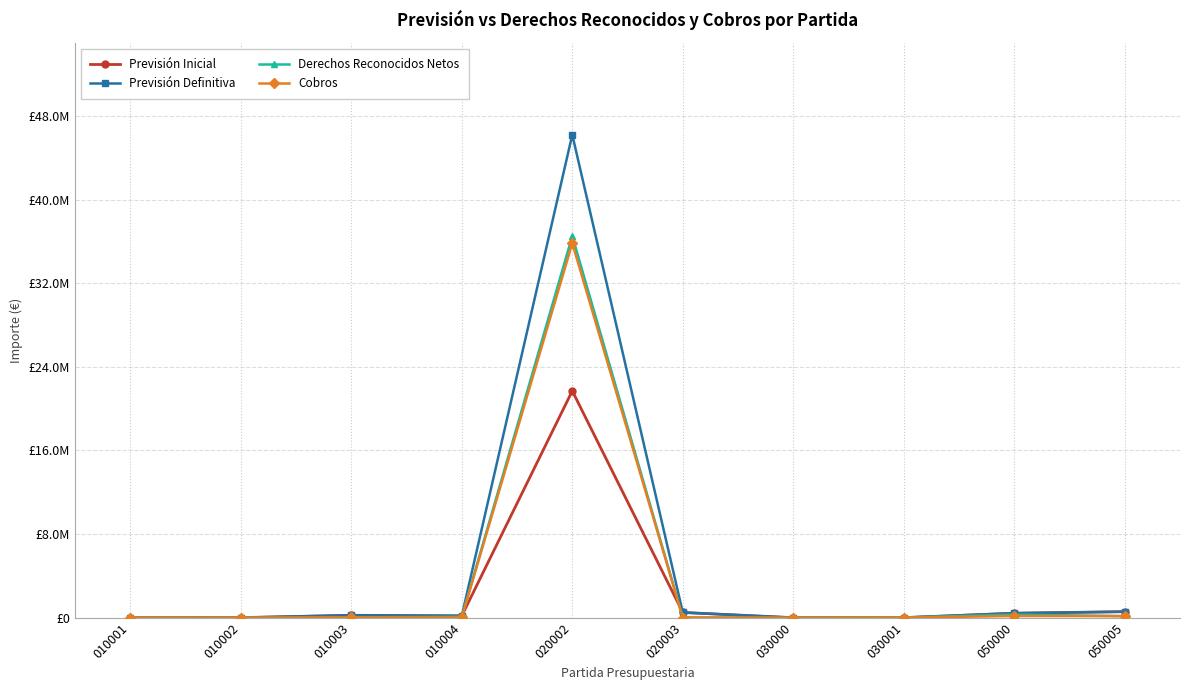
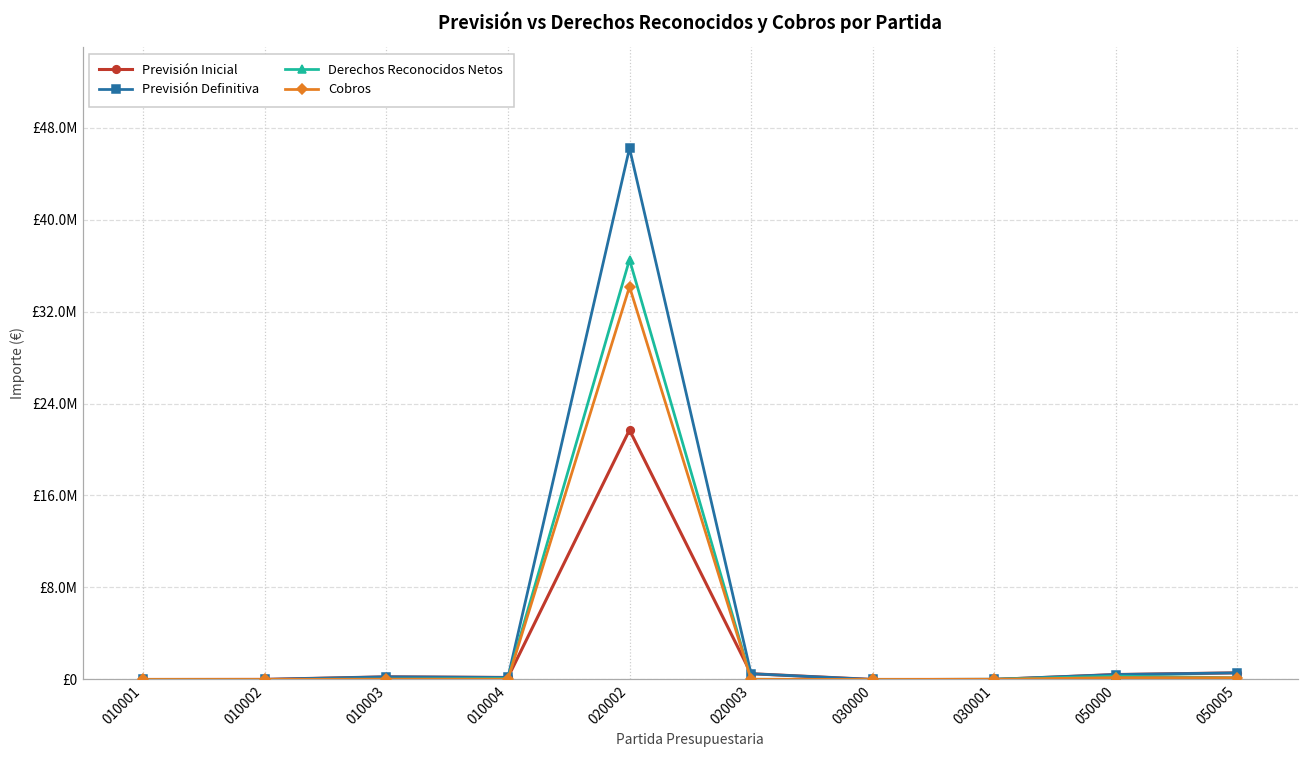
  {
    "Previsión Inicial": {
      "020002": "£21700000"
    },
    "Previsión Definitiva": {
      "020002": "£46200000"
    },
    "Derechos Reconocidos Netos": {
      "020002": "£36500000"
    },
    "Cobros": {
-     "020002": "£35800000"
+     "020002": "£34200000"
    }
  }
